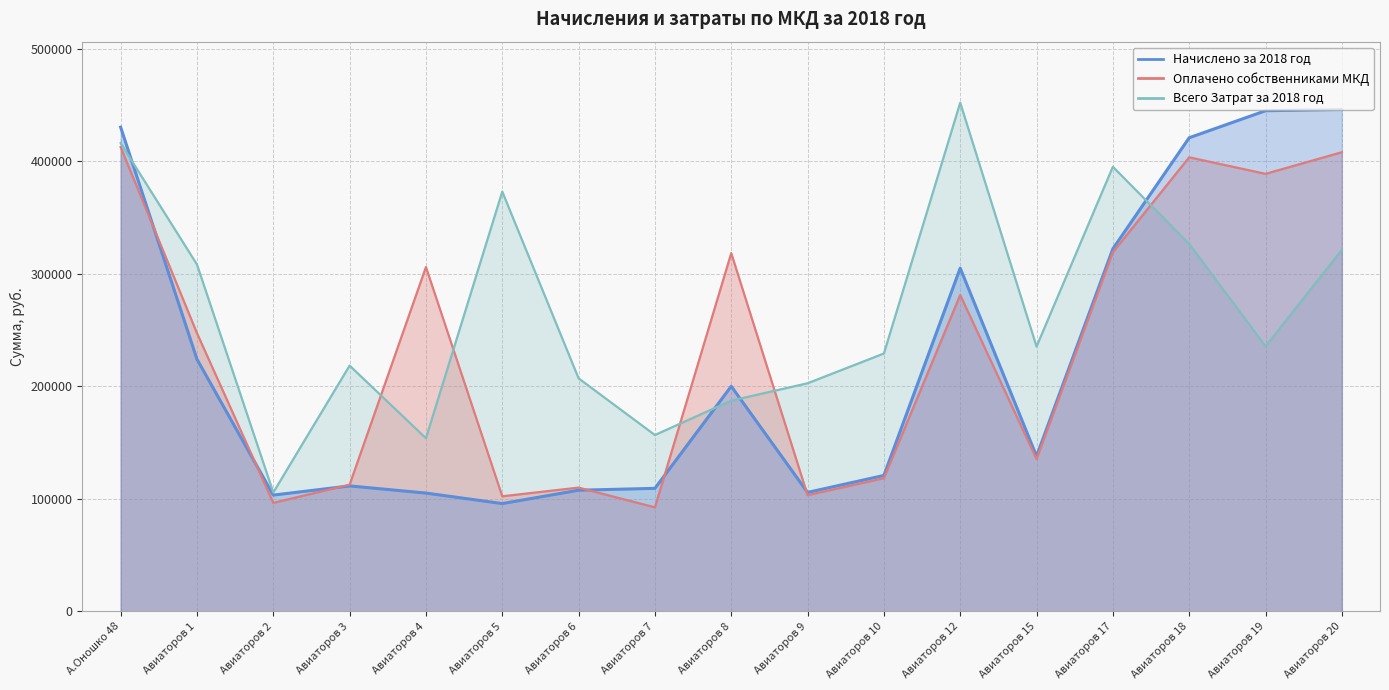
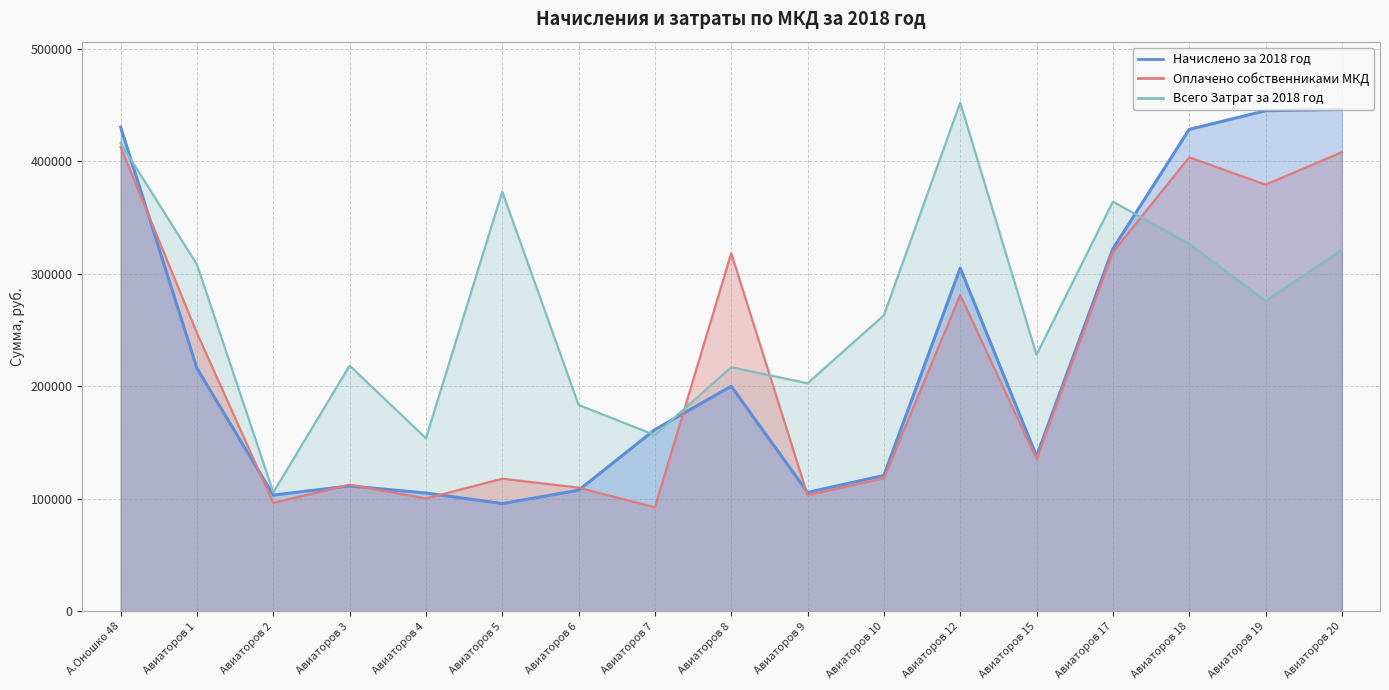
  {
    "Начислено за 2018 год": {
      "А.Оношко 48": 430000,
-     "Авиаторов 1": 224000,
+     "Авиаторов 1": 216000,
      "Авиаторов 2": 103000,
      "Авиаторов 4": 105000,
      "Авиаторов 5": 96000,
      "Авиаторов 6": 108000,
-     "Авиаторов 7": 109000,
+     "Авиаторов 7": 161000,
      "Авиаторов 8": 200000,
      "Авиаторов 9": 106000,
      "Авиаторов 10": 121000,
      "Авиаторов 12": 305000,
      "Авиаторов 15": 138000,
      "Авиаторов 17": 322000,
-     "Авиаторов 18": 421000,
+     "Авиаторов 18": 428000,
      "Авиаторов 19": 445000
    },
    "Оплачено собственниками МКД": {
      "А.Оношко 48": 413000,
      "Авиаторов 1": 247000,
      "Авиаторов 2": 96000,
-     "Авиаторов 4": 306000,
-     "Авиаторов 5": 102000,
+     "Авиаторов 4": 100000,
+     "Авиаторов 5": 118000,
      "Авиаторов 6": 110000,
      "Авиаторов 7": 92000,
      "Авиаторов 8": 318000,
      "Авиаторов 9": 103000,
      "Авиаторов 10": 118000,
      "Авиаторов 12": 281000,
      "Авиаторов 15": 135000,
      "Авиаторов 17": 319000,
      "Авиаторов 18": 403000,
-     "Авиаторов 19": 389000,
+     "Авиаторов 19": 379000,
      "Авиаторов 20": 408000
    },
    "Всего Затрат за 2018 год": {
      "А.Оношко 48": 416000,
      "Авиаторов 1": 308000,
      "Авиаторов 2": 106000,
      "Авиаторов 3": 218000,
      "Авиаторов 4": 154000,
      "Авиаторов 5": 373000,
-     "Авиаторов 6": 207000,
+     "Авиаторов 6": 183000,
      "Авиаторов 7": 157000,
-     "Авиаторов 8": 187000,
+     "Авиаторов 8": 217000,
      "Авиаторов 9": 203000,
-     "Авиаторов 10": 229000,
+     "Авиаторов 10": 263000,
      "Авиаторов 12": 452000,
-     "Авиаторов 15": 235000,
-     "Авиаторов 17": 395000,
+     "Авиаторов 15": 228000,
+     "Авиаторов 17": 364000,
      "Авиаторов 18": 326000,
-     "Авиаторов 19": 235000,
+     "Авиаторов 19": 276000,
      "Авиаторов 20": 321000
    }
  }
